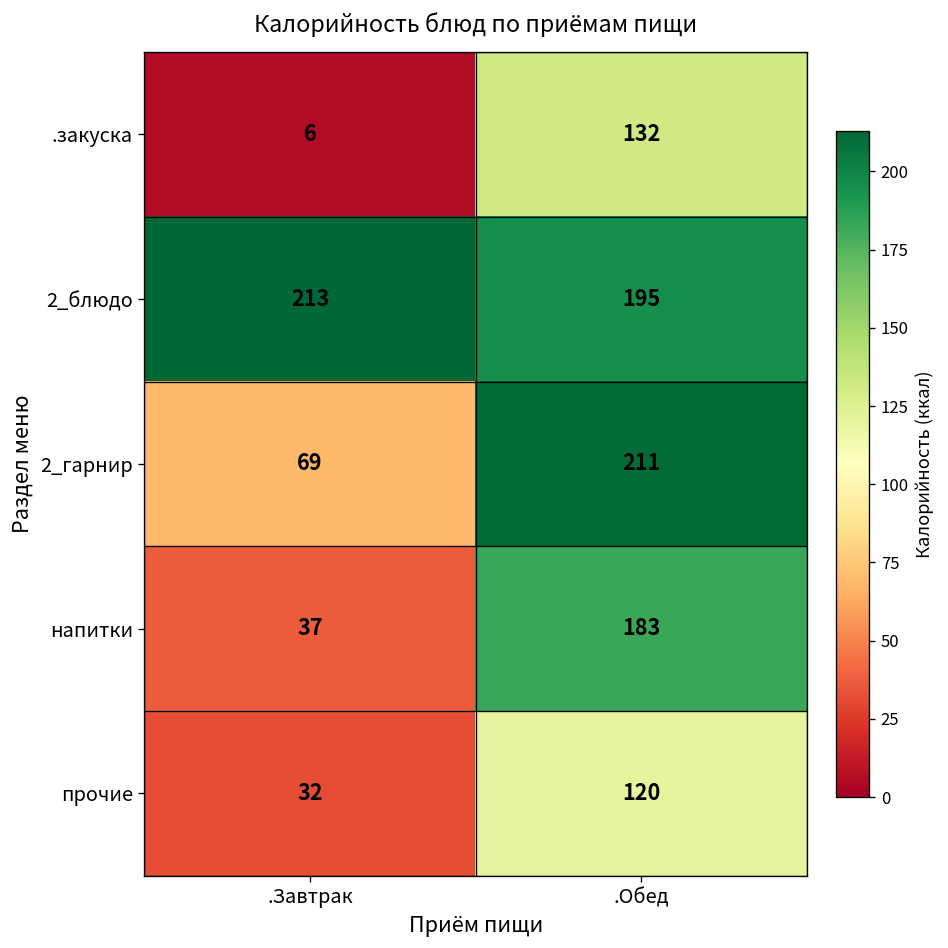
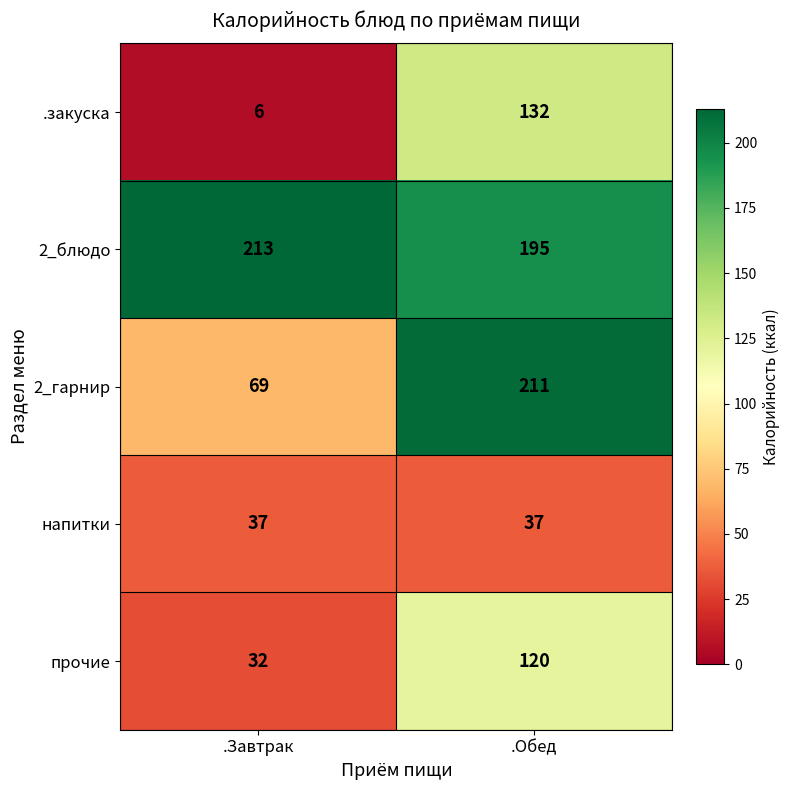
  {
    ".закуска": {
      ".Завтрак": 6,
      ".Обед": 132
    },
    "2_блюдо": {
      ".Завтрак": 213,
      ".Обед": 195
    },
    "2_гарнир": {
      ".Завтрак": 69,
      ".Обед": 211
    },
    "напитки": {
      ".Завтрак": 37,
-     ".Обед": 183
+     ".Обед": 37
    },
    "прочие": {
      ".Завтрак": 32,
      ".Обед": 120
    }
  }
